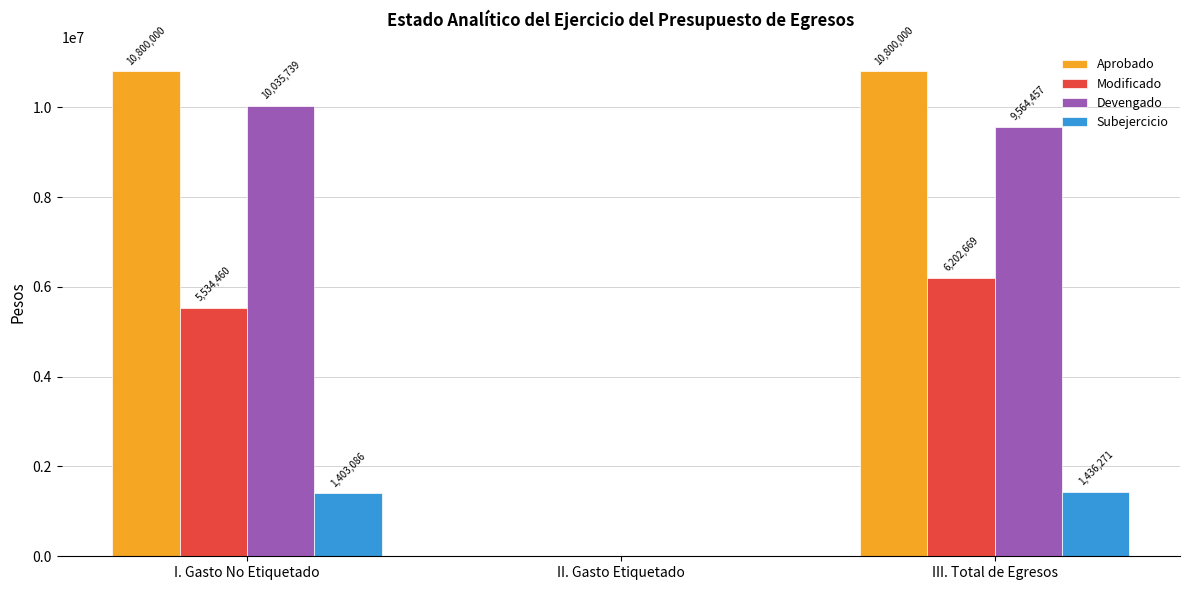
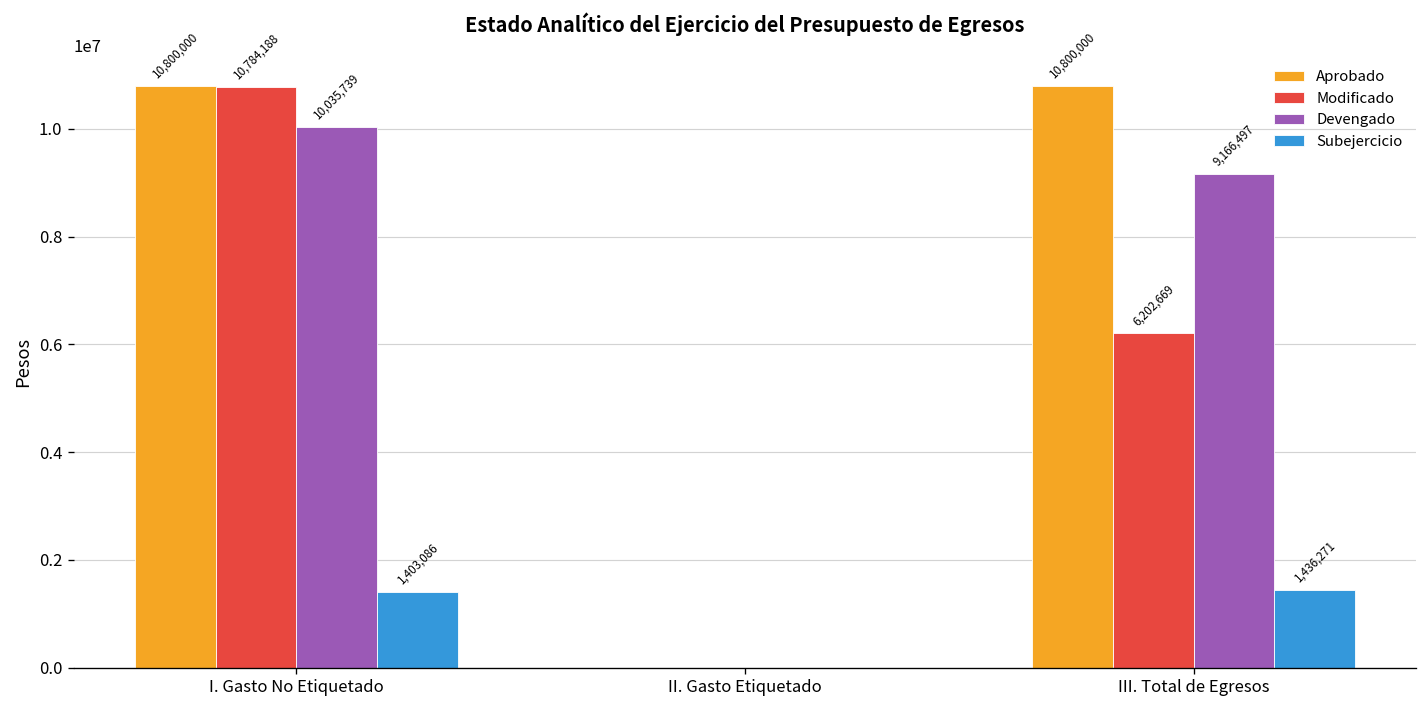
  {
    "Aprobado": {
      "I. Gasto No Etiquetado": "10,800,000",
      "III. Total de Egresos": "10,800,000"
    },
    "Modificado": {
-     "I. Gasto No Etiquetado": "5,534,460",
+     "I. Gasto No Etiquetado": "10,784,188",
      "III. Total de Egresos": "6,202,669"
    },
    "Devengado": {
      "I. Gasto No Etiquetado": "10,035,739",
-     "III. Total de Egresos": "9,564,457"
+     "III. Total de Egresos": "9,166,497"
    },
    "Subejercicio": {
      "I. Gasto No Etiquetado": "1,403,086",
      "III. Total de Egresos": "1,436,271"
    }
  }
